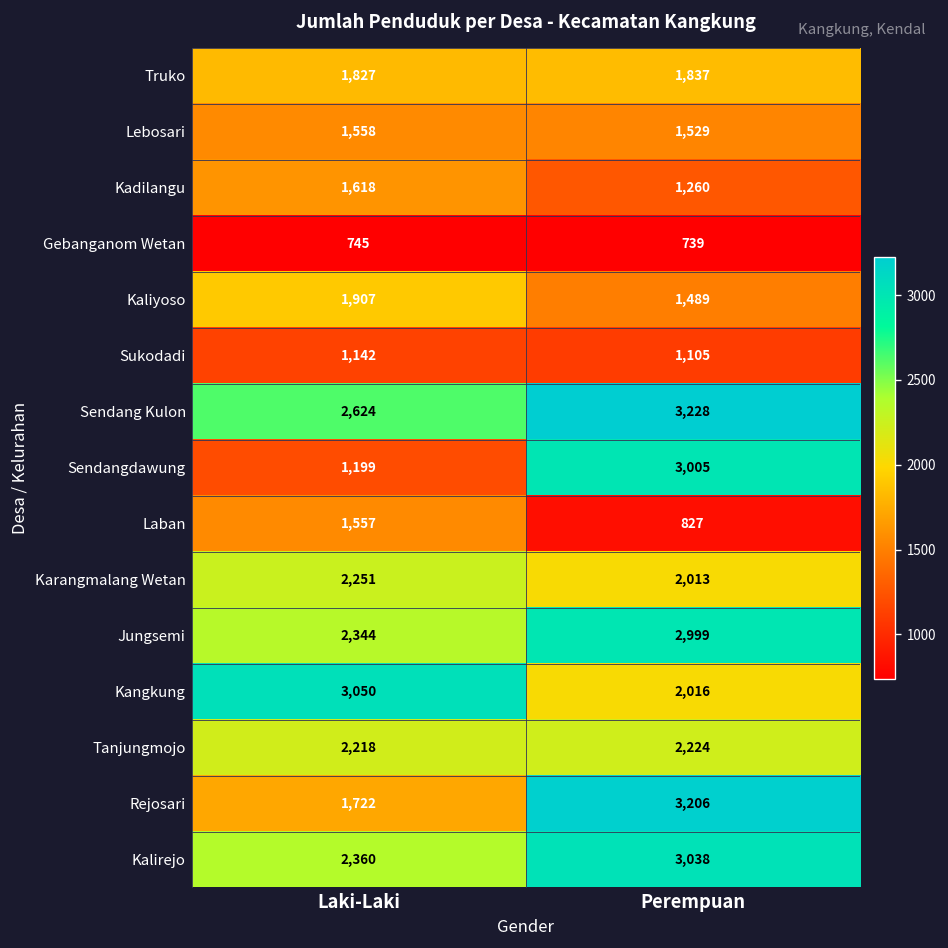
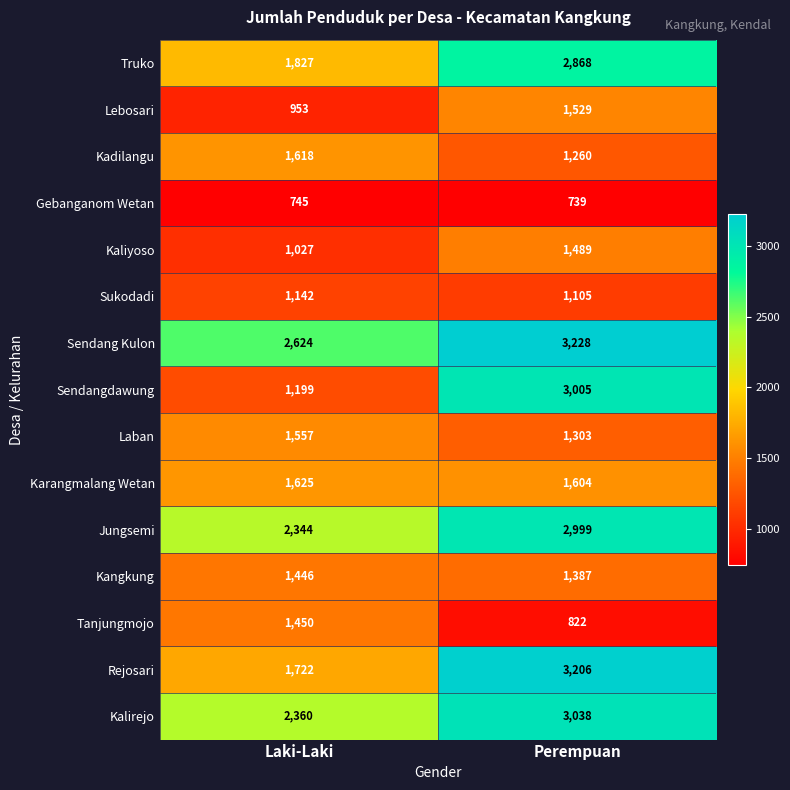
  {
    "Truko": {
      "Laki-Laki": "1,827",
-     "Perempuan": "1,837"
+     "Perempuan": "2,868"
    },
    "Lebosari": {
-     "Laki-Laki": "1,558",
+     "Laki-Laki": "953",
      "Perempuan": "1,529"
    },
    "Kadilangu": {
      "Laki-Laki": "1,618",
      "Perempuan": "1,260"
    },
    "Gebanganom Wetan": {
      "Laki-Laki": "745",
      "Perempuan": "739"
    },
    "Kaliyoso": {
-     "Laki-Laki": "1,907",
+     "Laki-Laki": "1,027",
      "Perempuan": "1,489"
    },
    "Sukodadi": {
      "Laki-Laki": "1,142",
      "Perempuan": "1,105"
    },
    "Sendang Kulon": {
      "Laki-Laki": "2,624",
      "Perempuan": "3,228"
    },
    "Sendangdawung": {
      "Laki-Laki": "1,199",
      "Perempuan": "3,005"
    },
    "Laban": {
      "Laki-Laki": "1,557",
-     "Perempuan": "827"
+     "Perempuan": "1,303"
    },
    "Karangmalang Wetan": {
-     "Laki-Laki": "2,251",
-     "Perempuan": "2,013"
+     "Laki-Laki": "1,625",
+     "Perempuan": "1,604"
    },
    "Jungsemi": {
      "Laki-Laki": "2,344",
      "Perempuan": "2,999"
    },
    "Kangkung": {
-     "Laki-Laki": "3,050",
-     "Perempuan": "2,016"
+     "Laki-Laki": "1,446",
+     "Perempuan": "1,387"
    },
    "Tanjungmojo": {
-     "Laki-Laki": "2,218",
-     "Perempuan": "2,224"
+     "Laki-Laki": "1,450",
+     "Perempuan": "822"
    },
    "Rejosari": {
      "Laki-Laki": "1,722",
      "Perempuan": "3,206"
    },
    "Kalirejo": {
      "Laki-Laki": "2,360",
      "Perempuan": "3,038"
    }
  }
